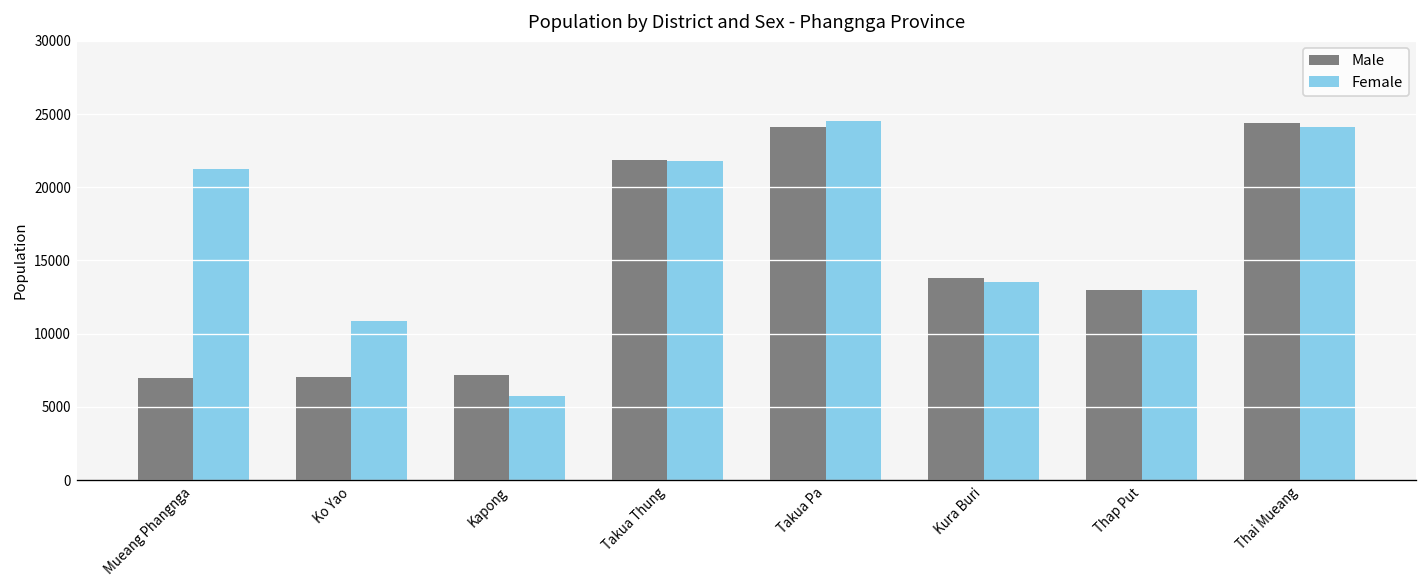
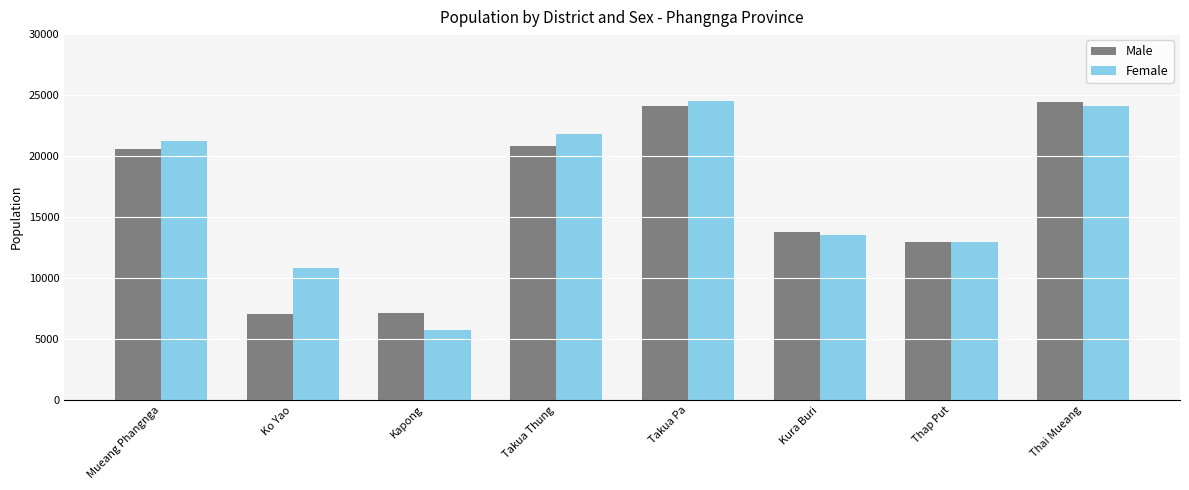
  {
    "Male": {
-     "Mueang Phangnga": 7000,
+     "Mueang Phangnga": 20600,
      "Ko Yao": 7000,
      "Kapong": 7200,
-     "Takua Thung": 21900,
+     "Takua Thung": 20800,
      "Takua Pa": 24100,
      "Kura Buri": 13800,
      "Thap Put": 13000,
      "Thai Mueang": 24400
    },
    "Female": {
      "Mueang Phangnga": 21200,
      "Ko Yao": 10800,
      "Kapong": 5700,
      "Takua Thung": 21800,
      "Takua Pa": 24500,
      "Kura Buri": 13500,
      "Thap Put": 13000,
      "Thai Mueang": 24100
    }
  }
